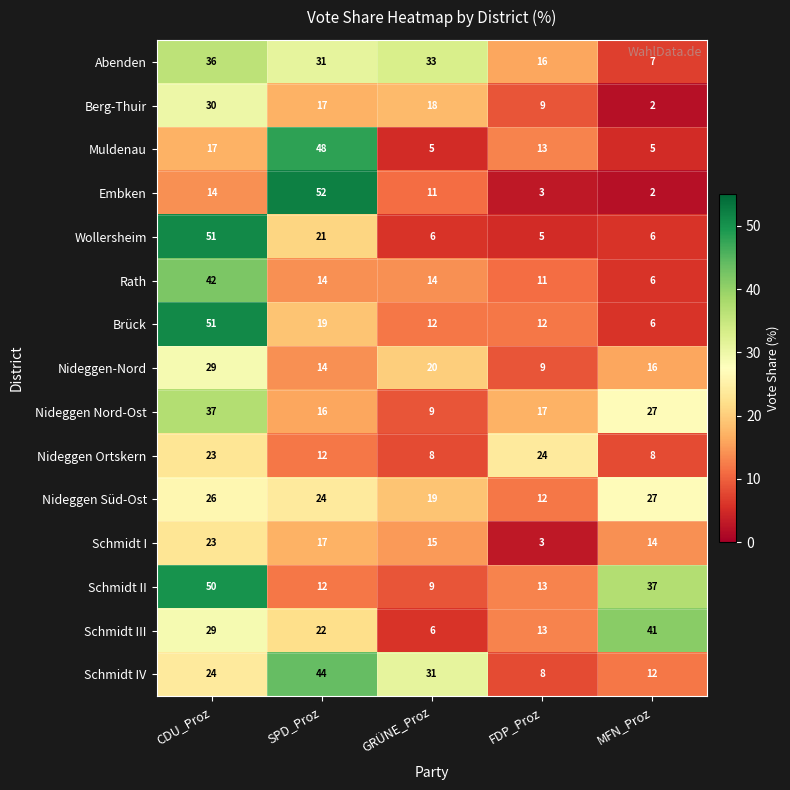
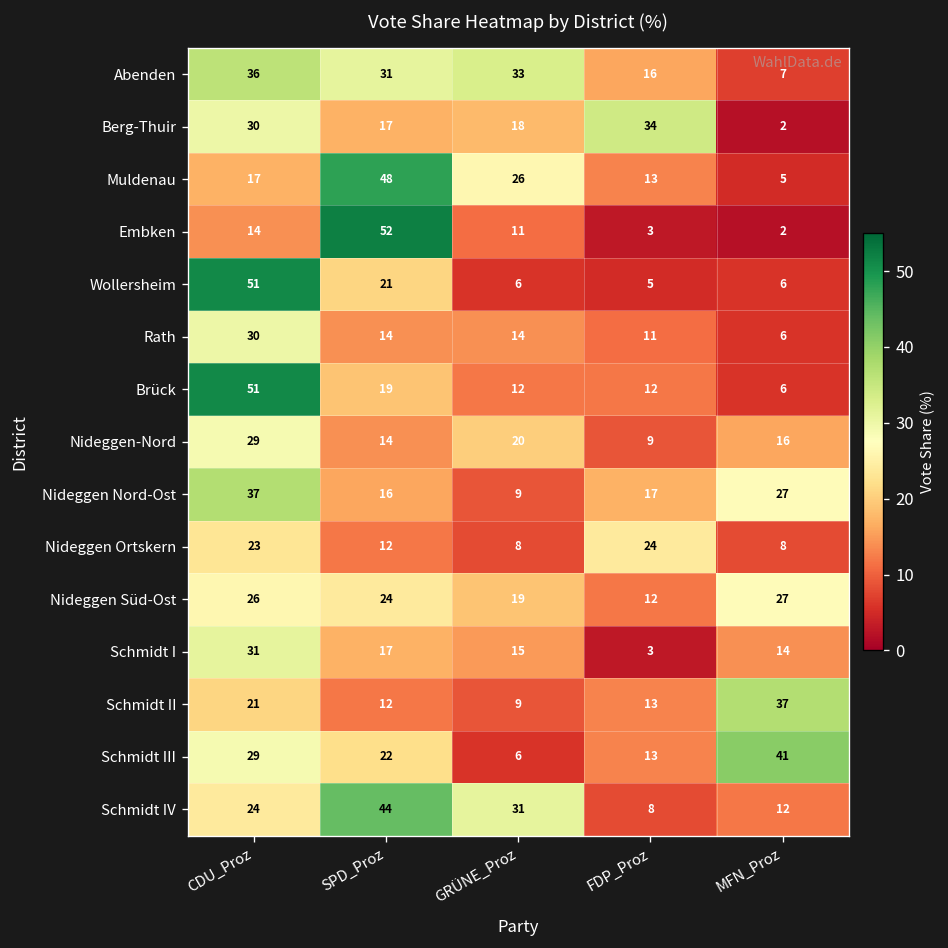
  {
    "Abenden": {
      "CDU_Proz": 36,
      "SPD_Proz": 31,
      "GRÜNE_Proz": 33,
      "FDP_Proz": 16
    },
    "Berg-Thuir": {
      "CDU_Proz": 30,
      "SPD_Proz": 17,
      "GRÜNE_Proz": 18,
-     "FDP_Proz": 9,
+     "FDP_Proz": 34,
      "MFN_Proz": 2
    },
    "Muldenau": {
      "CDU_Proz": 17,
      "SPD_Proz": 48,
-     "GRÜNE_Proz": 5,
+     "GRÜNE_Proz": 26,
      "FDP_Proz": 13,
      "MFN_Proz": 5
    },
    "Embken": {
      "CDU_Proz": 14,
      "SPD_Proz": 52,
      "GRÜNE_Proz": 11,
      "FDP_Proz": 3,
      "MFN_Proz": 2
    },
    "Wollersheim": {
      "CDU_Proz": 51,
      "SPD_Proz": 21,
      "GRÜNE_Proz": 6,
      "FDP_Proz": 5,
      "MFN_Proz": 6
    },
    "Rath": {
-     "CDU_Proz": 42,
+     "CDU_Proz": 30,
      "SPD_Proz": 14,
      "GRÜNE_Proz": 14,
      "FDP_Proz": 11,
      "MFN_Proz": 6
    },
    "Brück": {
      "CDU_Proz": 51,
      "SPD_Proz": 19,
      "GRÜNE_Proz": 12,
      "FDP_Proz": 12,
      "MFN_Proz": 6
    },
    "Nideggen-Nord": {
      "CDU_Proz": 29,
      "SPD_Proz": 14,
      "GRÜNE_Proz": 20,
      "FDP_Proz": 9,
      "MFN_Proz": 16
    },
    "Nideggen Nord-Ost": {
      "CDU_Proz": 37,
      "SPD_Proz": 16,
      "GRÜNE_Proz": 9,
      "FDP_Proz": 17,
      "MFN_Proz": 27
    },
    "Nideggen Ortskern": {
      "CDU_Proz": 23,
      "SPD_Proz": 12,
      "GRÜNE_Proz": 8,
      "FDP_Proz": 24,
      "MFN_Proz": 8
    },
    "Nideggen Süd-Ost": {
      "CDU_Proz": 26,
      "SPD_Proz": 24,
      "GRÜNE_Proz": 19,
      "FDP_Proz": 12,
      "MFN_Proz": 27
    },
    "Schmidt I": {
-     "CDU_Proz": 23,
+     "CDU_Proz": 31,
      "SPD_Proz": 17,
      "GRÜNE_Proz": 15,
      "FDP_Proz": 3,
      "MFN_Proz": 14
    },
    "Schmidt II": {
-     "CDU_Proz": 50,
+     "CDU_Proz": 21,
      "SPD_Proz": 12,
      "GRÜNE_Proz": 9,
      "FDP_Proz": 13,
      "MFN_Proz": 37
    },
    "Schmidt III": {
      "CDU_Proz": 29,
      "SPD_Proz": 22,
      "GRÜNE_Proz": 6,
      "FDP_Proz": 13,
      "MFN_Proz": 41
    },
    "Schmidt IV": {
      "CDU_Proz": 24,
      "SPD_Proz": 44,
      "GRÜNE_Proz": 31,
      "FDP_Proz": 8,
      "MFN_Proz": 12
    }
  }
